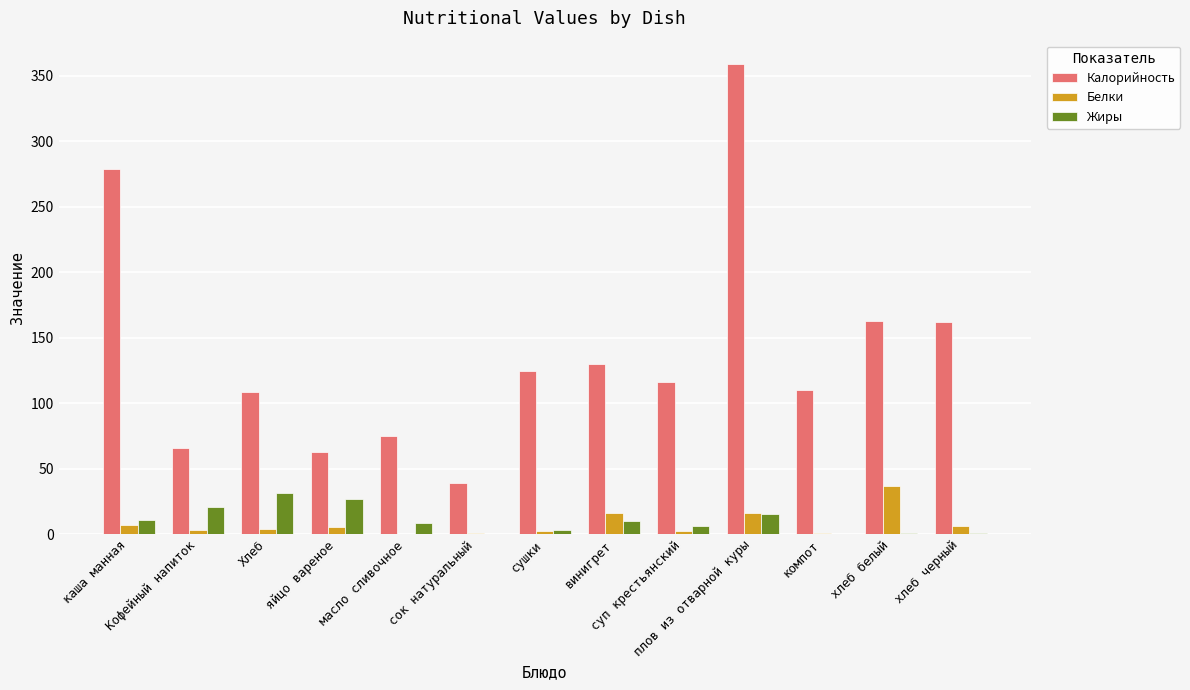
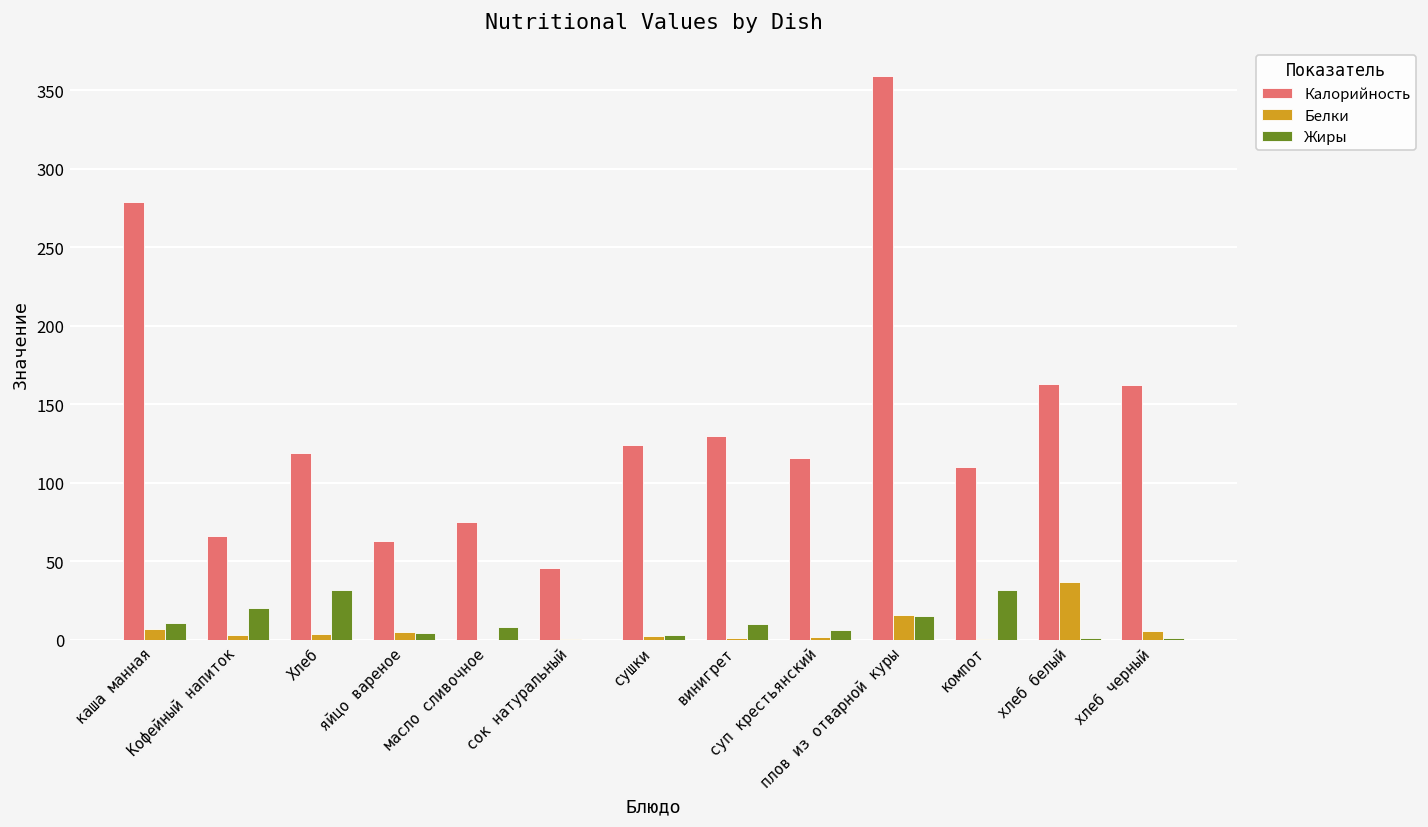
  {
    "Калорийность": {
      "каша манная": 279,
      "Кофейный напиток": 66,
-     "Хлеб": 109,
+     "Хлеб": 119,
      "яйцо вареное": 63,
      "масло сливочное": 75,
-     "сок натуральный": 39,
+     "сок натуральный": 46,
      "сушки": 124,
      "винигрет": 130,
      "суп крестьянский": 116,
      "плов из отварной куры": 359,
      "компот": 110,
      "хлеб белый": 163,
      "хлеб черный": 162
    },
    "Белки": {
      "каша манная": 7,
      "Кофейный напиток": 3,
      "Хлеб": 4,
      "яйцо вареное": 5,
      "сушки": 3,
-     "винигрет": 16,
+     "винигрет": 1,
      "суп крестьянский": 2,
      "плов из отварной куры": 16,
      "хлеб белый": 37,
      "хлеб черный": 6
    },
    "Жиры": {
      "каша манная": 11,
      "Кофейный напиток": 20,
      "Хлеб": 32,
-     "яйцо вареное": 27,
+     "яйцо вареное": 5,
      "масло сливочное": 8,
      "сушки": 3,
      "винигрет": 10,
      "суп крестьянский": 6,
      "плов из отварной куры": 15,
-     "компот": 0
+     "компот": 32
    }
  }
